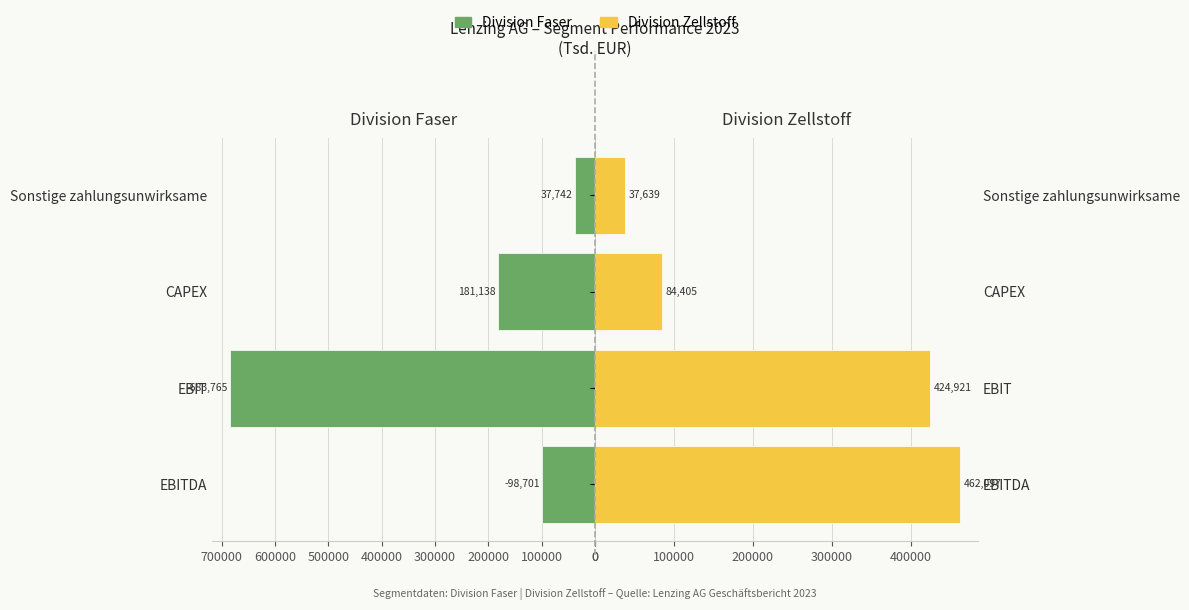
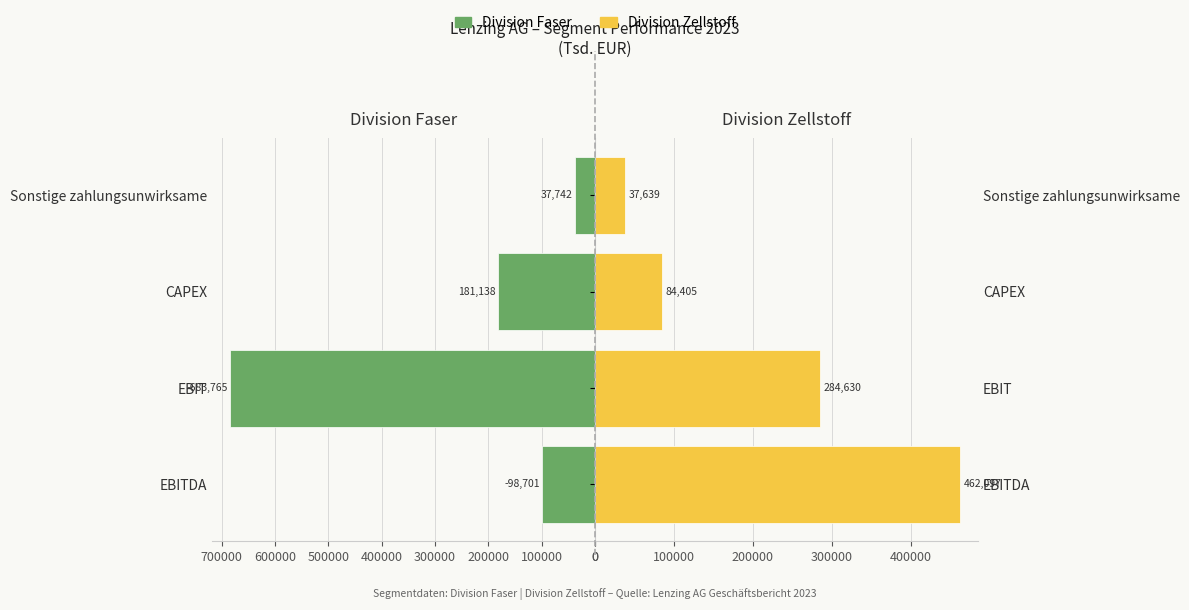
  {
    "Division Faser": {
      "Sonstige zahlungsunwirksame": "37,742",
      "CAPEX": "181,138"
    },
    "Division Zellstoff": {
      "Sonstige zahlungsunwirksame": "37,639",
      "CAPEX": "84,405",
-     "EBIT": "424,921",
+     "EBIT": "284,630",
      "EBITDA": "462,097"
    }
  }
